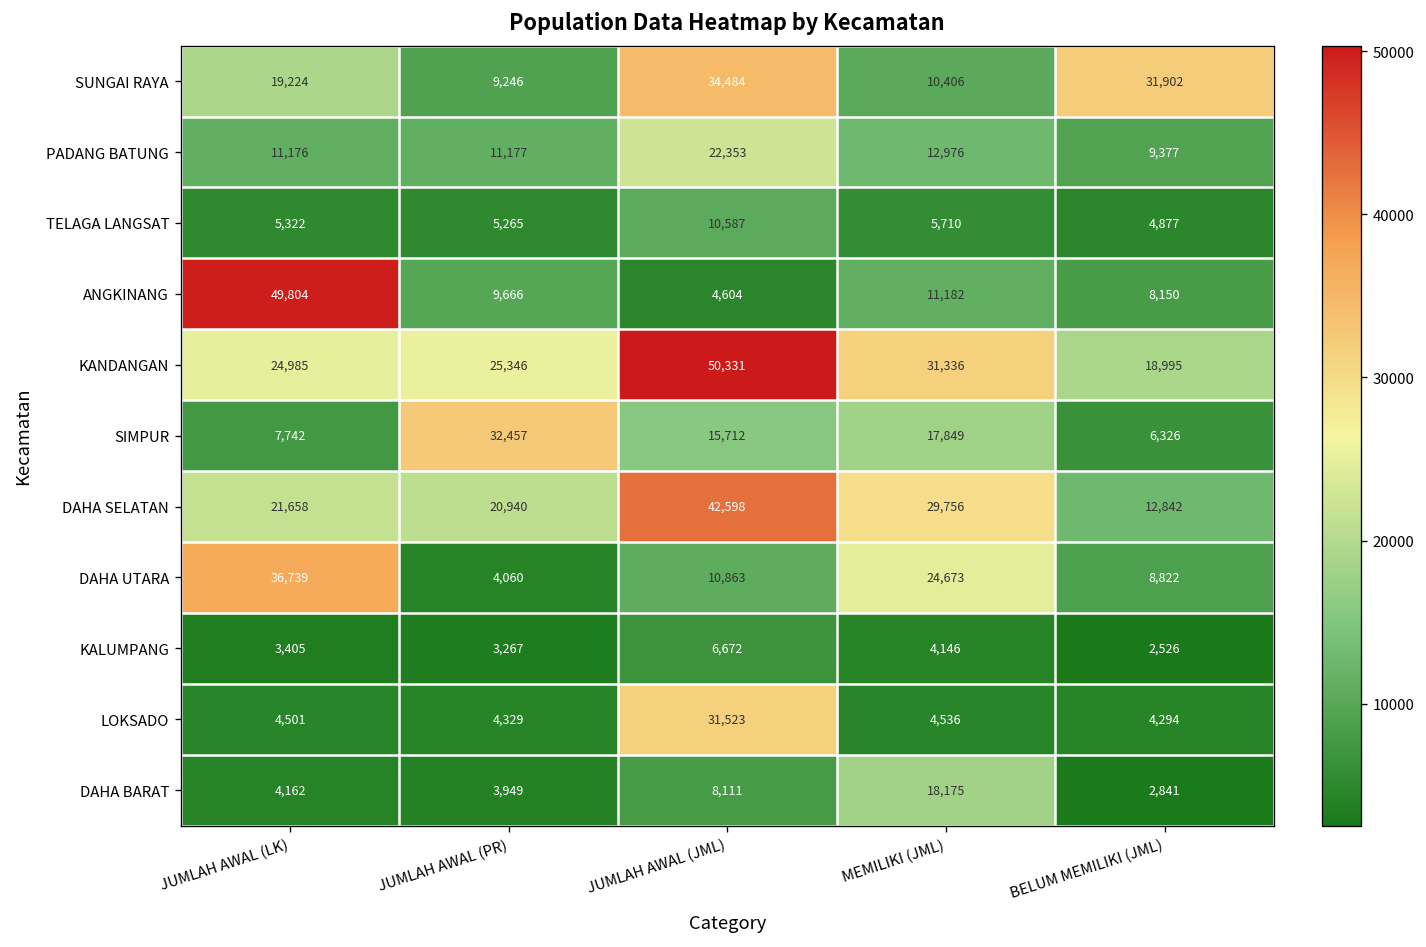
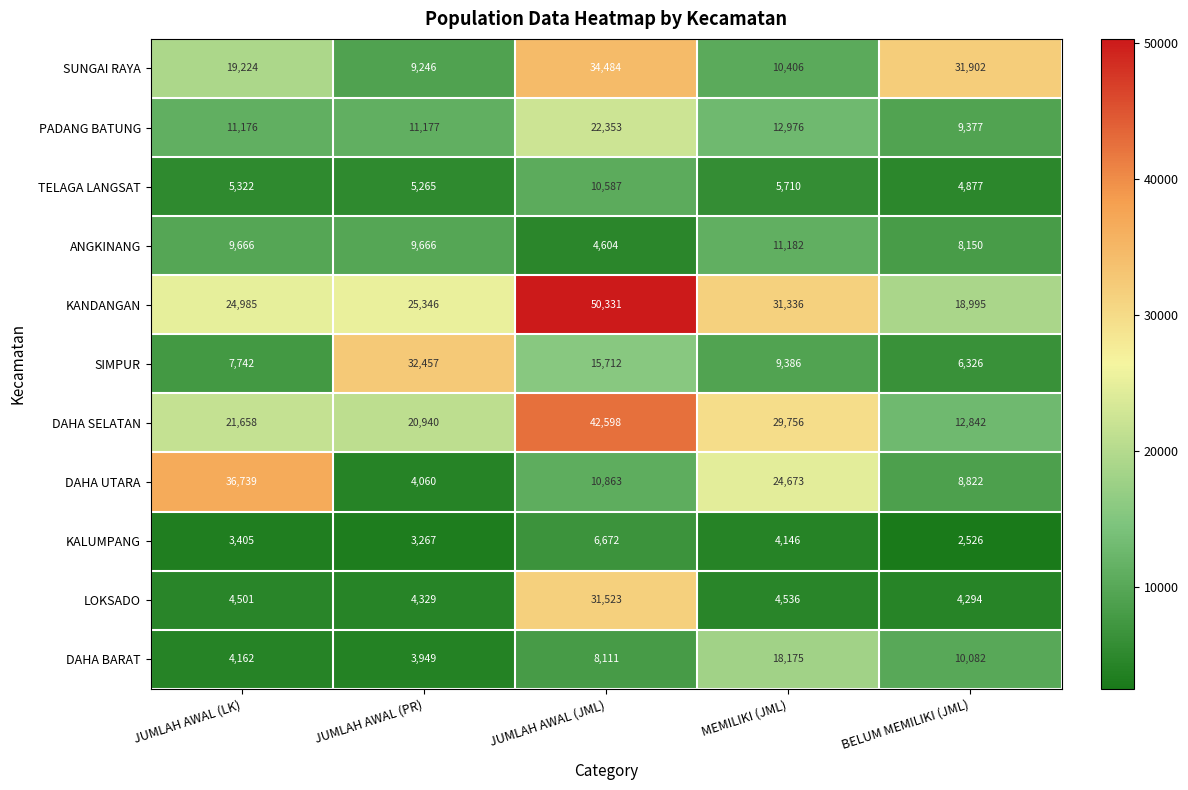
  {
    "SUNGAI RAYA": {
      "JUMLAH AWAL (LK)": "19,224",
      "JUMLAH AWAL (PR)": "9,246",
      "JUMLAH AWAL (JML)": "34,484",
      "MEMILIKI (JML)": "10,406",
      "BELUM MEMILIKI (JML)": "31,902"
    },
    "PADANG BATUNG": {
      "JUMLAH AWAL (LK)": "11,176",
      "JUMLAH AWAL (PR)": "11,177",
      "JUMLAH AWAL (JML)": "22,353",
      "MEMILIKI (JML)": "12,976",
      "BELUM MEMILIKI (JML)": "9,377"
    },
    "TELAGA LANGSAT": {
      "JUMLAH AWAL (LK)": "5,322",
      "JUMLAH AWAL (PR)": "5,265",
      "JUMLAH AWAL (JML)": "10,587",
      "MEMILIKI (JML)": "5,710",
      "BELUM MEMILIKI (JML)": "4,877"
    },
    "ANGKINANG": {
-     "JUMLAH AWAL (LK)": "49,804",
+     "JUMLAH AWAL (LK)": "9,666",
      "JUMLAH AWAL (PR)": "9,666",
      "JUMLAH AWAL (JML)": "4,604",
      "MEMILIKI (JML)": "11,182",
      "BELUM MEMILIKI (JML)": "8,150"
    },
    "KANDANGAN": {
      "JUMLAH AWAL (LK)": "24,985",
      "JUMLAH AWAL (PR)": "25,346",
      "JUMLAH AWAL (JML)": "50,331",
      "MEMILIKI (JML)": "31,336",
      "BELUM MEMILIKI (JML)": "18,995"
    },
    "SIMPUR": {
      "JUMLAH AWAL (LK)": "7,742",
      "JUMLAH AWAL (PR)": "32,457",
      "JUMLAH AWAL (JML)": "15,712",
-     "MEMILIKI (JML)": "17,849",
+     "MEMILIKI (JML)": "9,386",
      "BELUM MEMILIKI (JML)": "6,326"
    },
    "DAHA SELATAN": {
      "JUMLAH AWAL (LK)": "21,658",
      "JUMLAH AWAL (PR)": "20,940",
      "JUMLAH AWAL (JML)": "42,598",
      "MEMILIKI (JML)": "29,756",
      "BELUM MEMILIKI (JML)": "12,842"
    },
    "DAHA UTARA": {
      "JUMLAH AWAL (LK)": "36,739",
      "JUMLAH AWAL (PR)": "4,060",
      "JUMLAH AWAL (JML)": "10,863",
      "MEMILIKI (JML)": "24,673",
      "BELUM MEMILIKI (JML)": "8,822"
    },
    "KALUMPANG": {
      "JUMLAH AWAL (LK)": "3,405",
      "JUMLAH AWAL (PR)": "3,267",
      "JUMLAH AWAL (JML)": "6,672",
      "MEMILIKI (JML)": "4,146",
      "BELUM MEMILIKI (JML)": "2,526"
    },
    "LOKSADO": {
      "JUMLAH AWAL (LK)": "4,501",
      "JUMLAH AWAL (PR)": "4,329",
      "JUMLAH AWAL (JML)": "31,523",
      "MEMILIKI (JML)": "4,536",
      "BELUM MEMILIKI (JML)": "4,294"
    },
    "DAHA BARAT": {
      "JUMLAH AWAL (LK)": "4,162",
      "JUMLAH AWAL (PR)": "3,949",
      "JUMLAH AWAL (JML)": "8,111",
      "MEMILIKI (JML)": "18,175",
-     "BELUM MEMILIKI (JML)": "2,841"
+     "BELUM MEMILIKI (JML)": "10,082"
    }
  }
